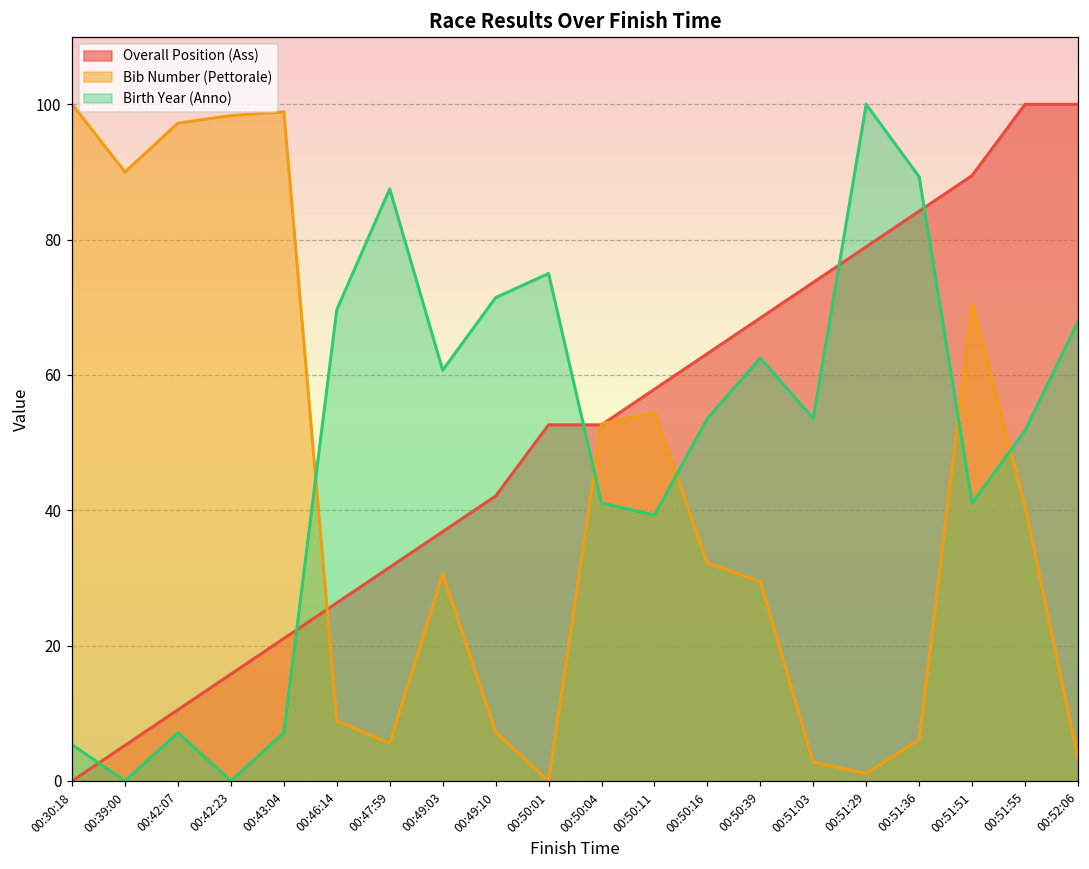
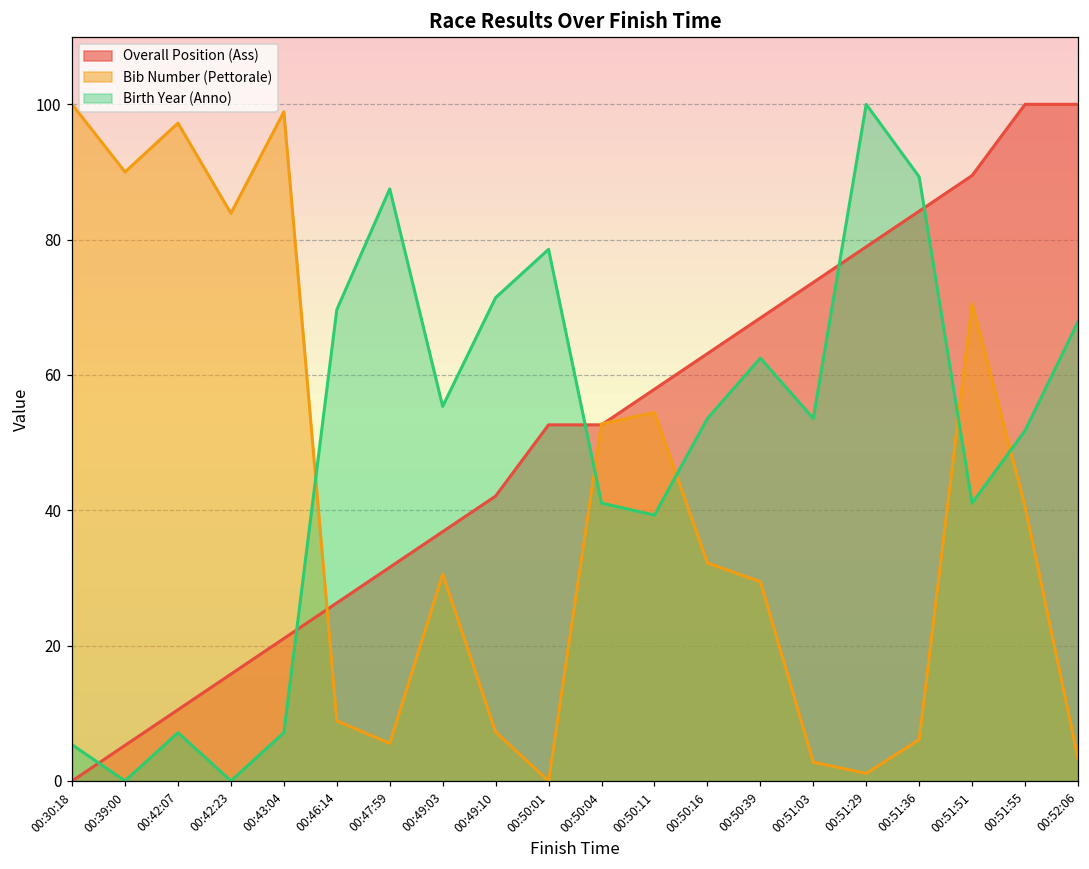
  {
    "Overall Position (Ass)": {
      "00:30:18": 0,
      "00:39:00": 5,
      "00:42:07": 11,
      "00:42:23": 16,
      "00:43:04": 21,
      "00:46:14": 26,
      "00:47:59": 32,
      "00:49:03": 37,
      "00:49:10": 42,
      "00:50:01": 53,
      "00:50:11": 58,
      "00:50:16": 63,
      "00:50:39": 68,
      "00:51:03": 74,
      "00:51:29": 79,
      "00:51:36": 84,
      "00:51:51": 89,
      "00:51:55": 100,
      "00:52:06": 100
    },
    "Bib Number (Pettorale)": {
      "00:30:18": 100,
      "00:39:00": 90,
      "00:42:07": 97,
-     "00:42:23": 98,
+     "00:42:23": 84,
      "00:43:04": 99,
      "00:46:14": 9,
      "00:47:59": 6,
      "00:49:03": 31,
      "00:49:10": 7,
      "00:50:01": 0,
      "00:50:11": 54,
      "00:50:16": 32,
      "00:50:39": 29,
      "00:51:03": 3,
      "00:51:29": 1,
      "00:51:36": 6,
      "00:51:51": 71,
      "00:51:55": 41,
      "00:52:06": 3
    },
    "Birth Year (Anno)": {
      "00:30:18": 5,
      "00:39:00": 0,
      "00:42:07": 7,
      "00:42:23": 0,
      "00:43:04": 7,
      "00:46:14": 70,
      "00:47:59": 88,
-     "00:49:03": 61,
+     "00:49:03": 55,
      "00:49:10": 71,
-     "00:50:01": 75,
+     "00:50:01": 79,
      "00:50:04": 41,
      "00:50:11": 39,
      "00:50:16": 54,
      "00:50:39": 63,
      "00:51:03": 54,
      "00:51:29": 100,
      "00:51:36": 89,
      "00:51:51": 41,
      "00:51:55": 52,
      "00:52:06": 68
    }
  }
